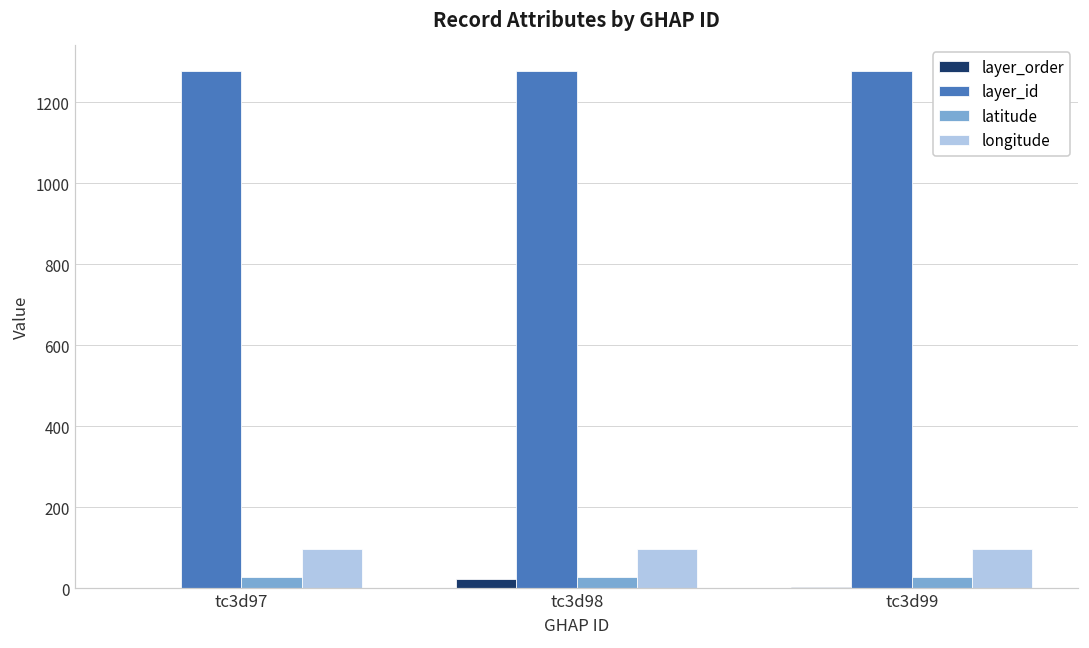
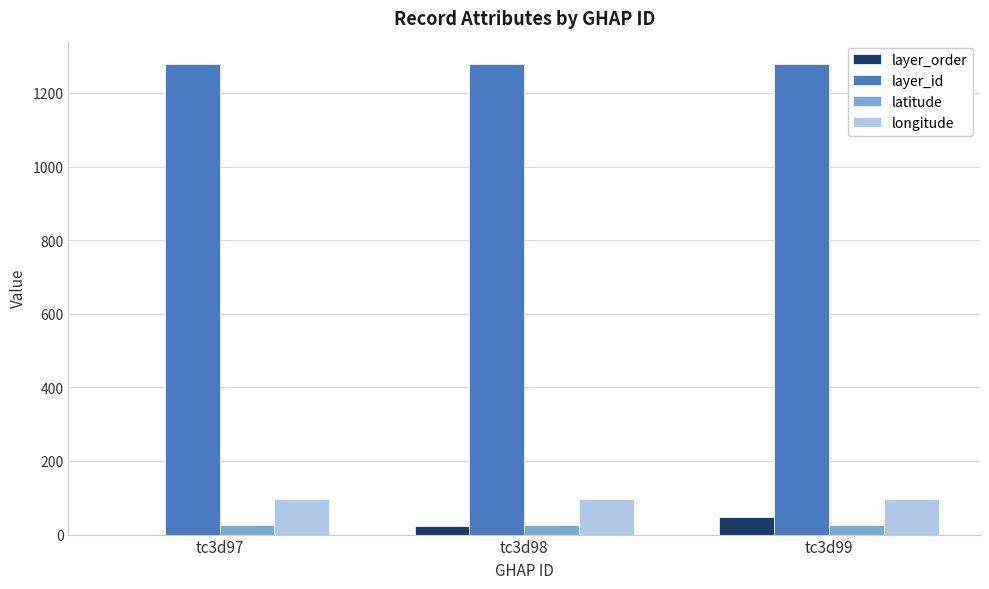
  {
    "layer_order": {
      "tc3d97": 0,
      "tc3d98": 20,
-     "tc3d99": 0
+     "tc3d99": 50
    },
    "layer_id": {
      "tc3d97": 1280,
      "tc3d98": 1280,
      "tc3d99": 1280
    },
    "latitude": {
      "tc3d97": 30,
      "tc3d98": 30,
      "tc3d99": 30
    },
    "longitude": {
      "tc3d97": 100,
      "tc3d98": 100,
      "tc3d99": 100
    }
  }
